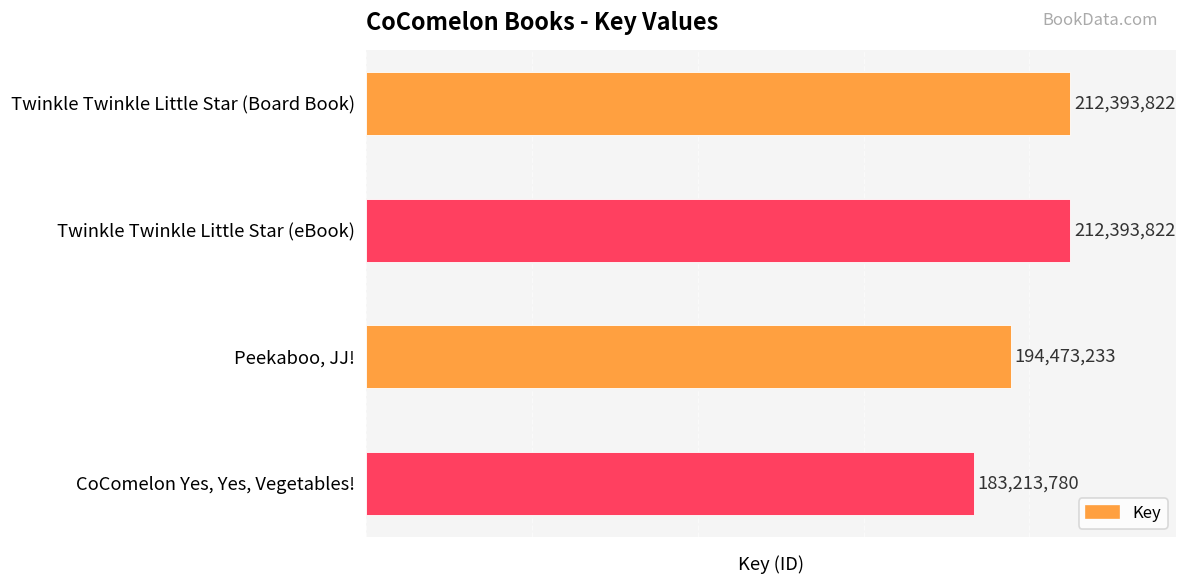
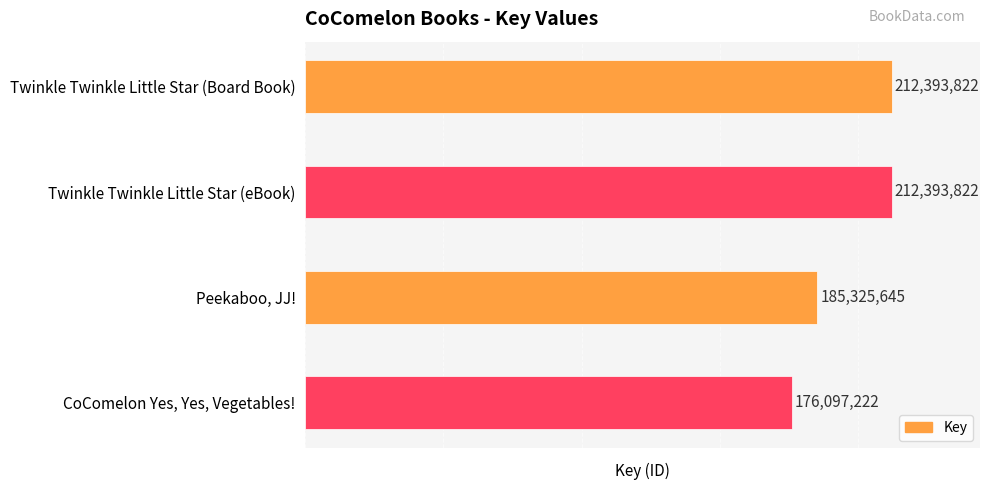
  {
    "Twinkle Twinkle Little Star (Board Book)": "212,393,822",
    "Twinkle Twinkle Little Star (eBook)": "212,393,822",
-   "Peekaboo, JJ!": "194,473,233",
-   "CoComelon Yes, Yes, Vegetables!": "183,213,780"
+   "Peekaboo, JJ!": "185,325,645",
+   "CoComelon Yes, Yes, Vegetables!": "176,097,222"
  }
